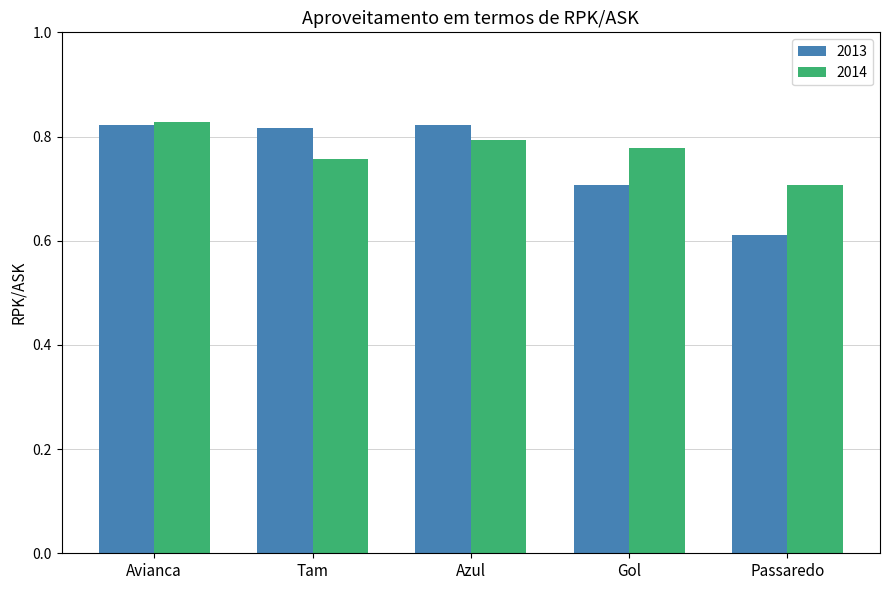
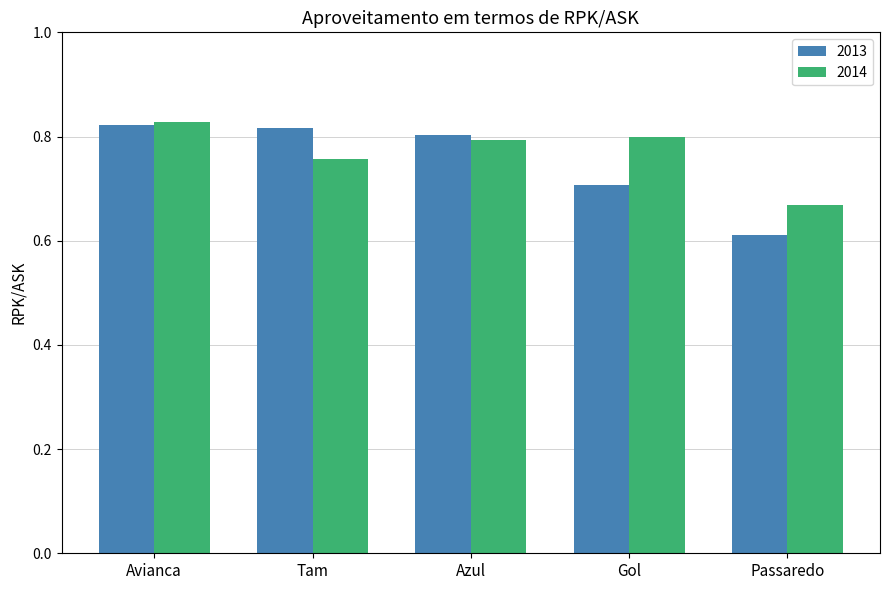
  {
    "2013": {
      "Avianca": 0.82,
      "Tam": 0.82,
-     "Azul": 0.82,
+     "Azul": 0.80,
      "Gol": 0.71,
      "Passaredo": 0.61
    },
    "2014": {
      "Avianca": 0.83,
      "Tam": 0.76,
      "Azul": 0.79,
-     "Gol": 0.78,
-     "Passaredo": 0.71
+     "Gol": 0.80,
+     "Passaredo": 0.67
    }
  }
